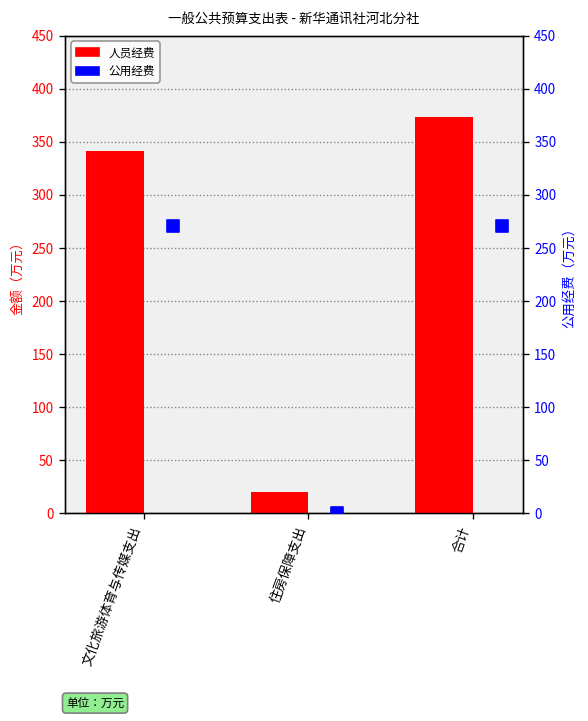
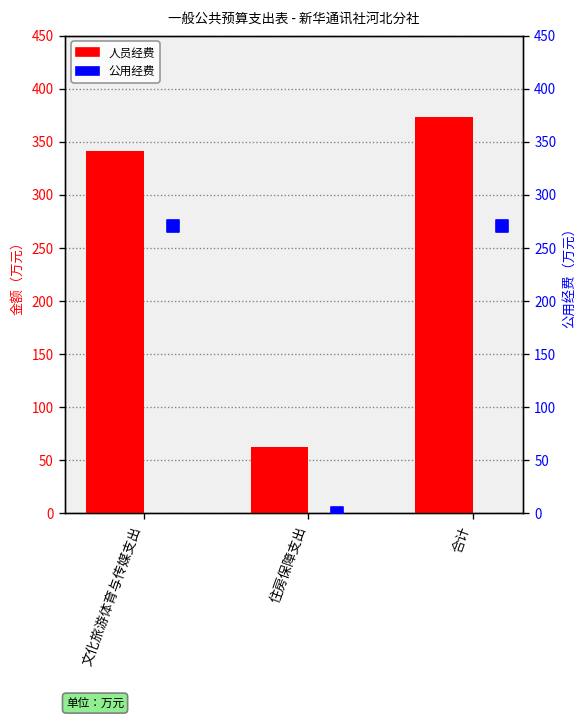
  {
    "人员经费": {
      "文化旅游体育与传媒支出": 340,
-     "住房保障支出": 20,
+     "住房保障支出": 60,
      "合计": 370
    }
  }
